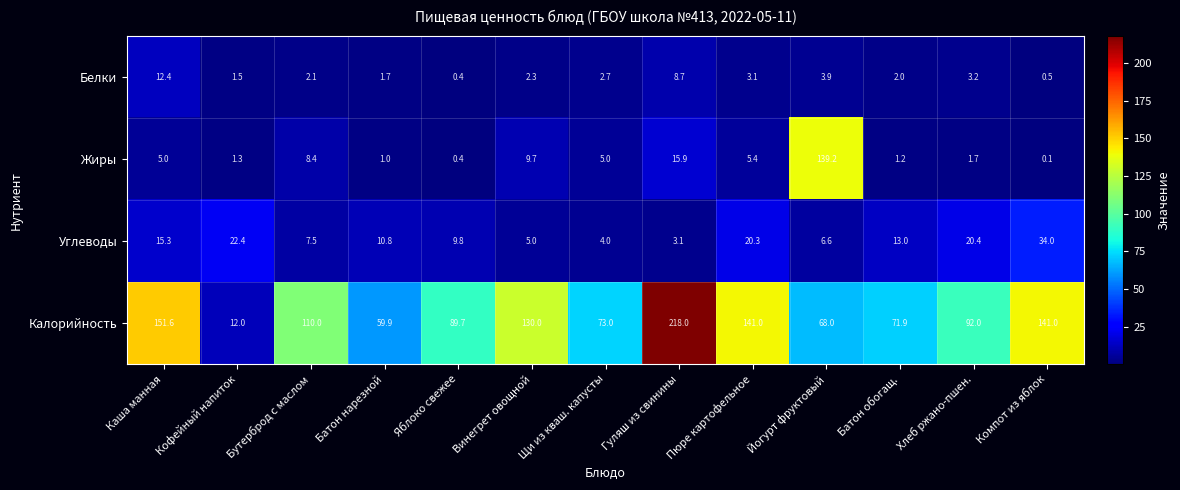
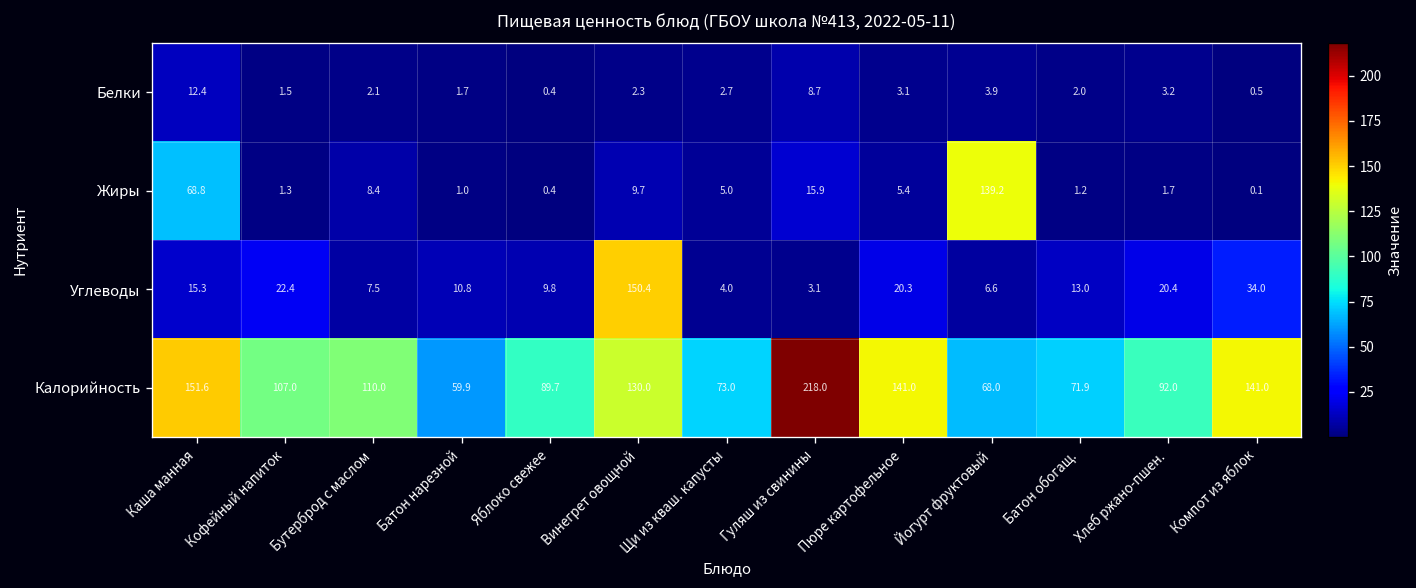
  {
    "Белки": {
      "Каша манная": 12.4,
      "Кофейный напиток": 1.5,
      "Бутерброд с маслом": 2.1,
      "Батон нарезной": 1.7,
      "Яблоко свежее": 0.4,
      "Винегрет овощной": 2.3,
      "Щи из кваш. капусты": 2.7,
      "Гуляш из свинины": 8.7,
      "Пюре картофельное": 3.1,
      "Йогурт фруктовый": 3.9,
      "Батон обогащ.": 2.0,
      "Хлеб ржано-пшен.": 3.2,
      "Компот из яблок": 0.5
    },
    "Жиры": {
-     "Каша манная": 5.0,
+     "Каша манная": 68.8,
      "Кофейный напиток": 1.3,
      "Бутерброд с маслом": 8.4,
      "Батон нарезной": 1.0,
      "Яблоко свежее": 0.4,
      "Винегрет овощной": 9.7,
      "Щи из кваш. капусты": 5.0,
      "Гуляш из свинины": 15.9,
      "Пюре картофельное": 5.4,
      "Йогурт фруктовый": 139.2,
      "Батон обогащ.": 1.2,
      "Хлеб ржано-пшен.": 1.7,
      "Компот из яблок": 0.1
    },
    "Углеводы": {
      "Каша манная": 15.3,
      "Кофейный напиток": 22.4,
      "Бутерброд с маслом": 7.5,
      "Батон нарезной": 10.8,
      "Яблоко свежее": 9.8,
-     "Винегрет овощной": 5.0,
+     "Винегрет овощной": 150.4,
      "Щи из кваш. капусты": 4.0,
      "Гуляш из свинины": 3.1,
      "Пюре картофельное": 20.3,
      "Йогурт фруктовый": 6.6,
      "Батон обогащ.": 13.0,
      "Хлеб ржано-пшен.": 20.4,
      "Компот из яблок": 34.0
    },
    "Калорийность": {
      "Каша манная": 151.6,
-     "Кофейный напиток": 12.0,
+     "Кофейный напиток": 107.0,
      "Бутерброд с маслом": 110.0,
      "Батон нарезной": 59.9,
      "Яблоко свежее": 89.7,
      "Винегрет овощной": 130.0,
      "Щи из кваш. капусты": 73.0,
      "Гуляш из свинины": 218.0,
      "Пюре картофельное": 141.0,
      "Йогурт фруктовый": 68.0,
      "Батон обогащ.": 71.9,
      "Хлеб ржано-пшен.": 92.0,
      "Компот из яблок": 141.0
    }
  }
